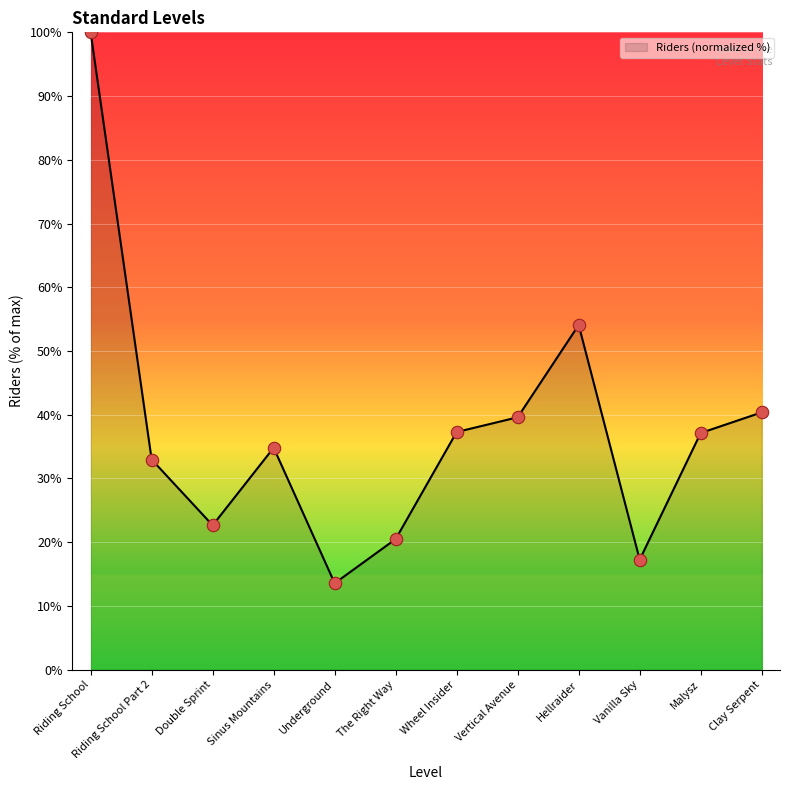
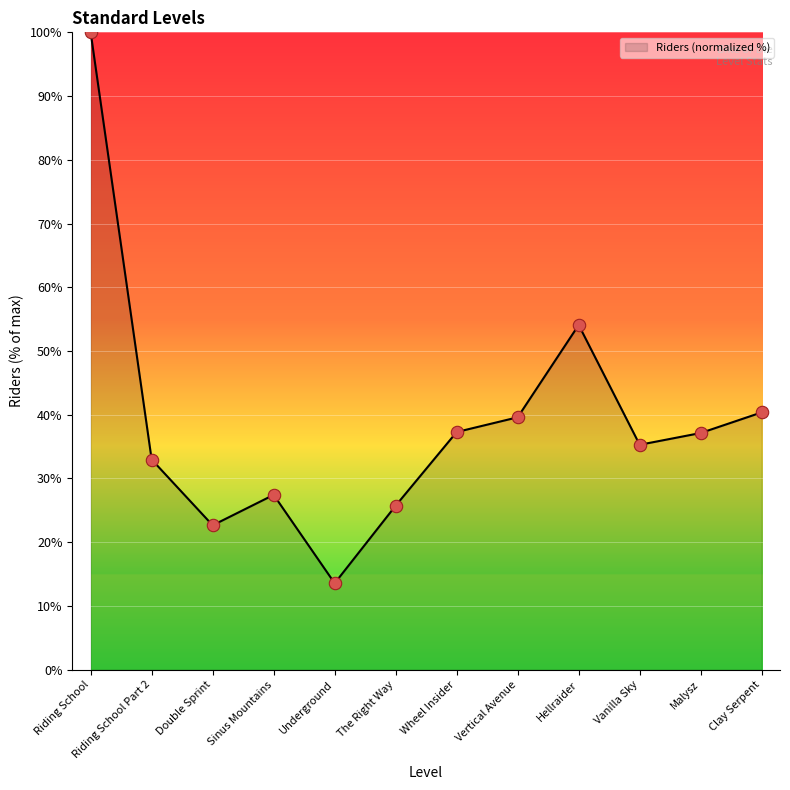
  {
    "Riding School": "100%",
    "Riding School Part 2": "33%",
    "Double Sprint": "23%",
-   "Sinus Mountains": "35%",
+   "Sinus Mountains": "27%",
    "Underground": "14%",
-   "The Right Way": "20%",
+   "The Right Way": "26%",
    "Wheel Insider": "37%",
    "Vertical Avenue": "40%",
    "Hellraider": "54%",
-   "Vanilla Sky": "17%",
+   "Vanilla Sky": "35%",
    "Malysz": "37%",
    "Clay Serpent": "40%"
  }
